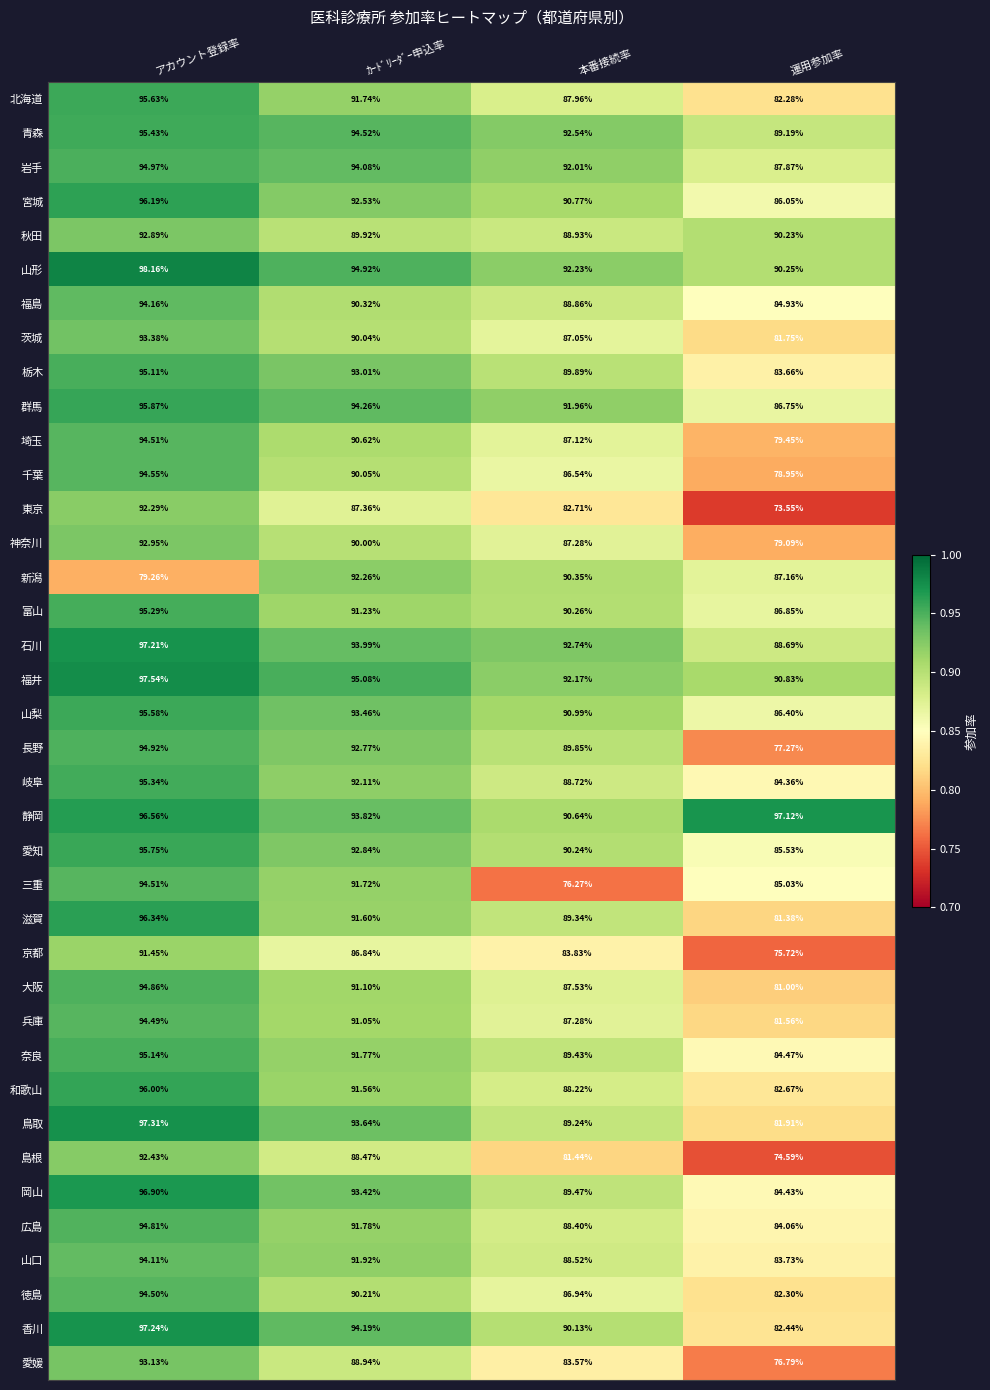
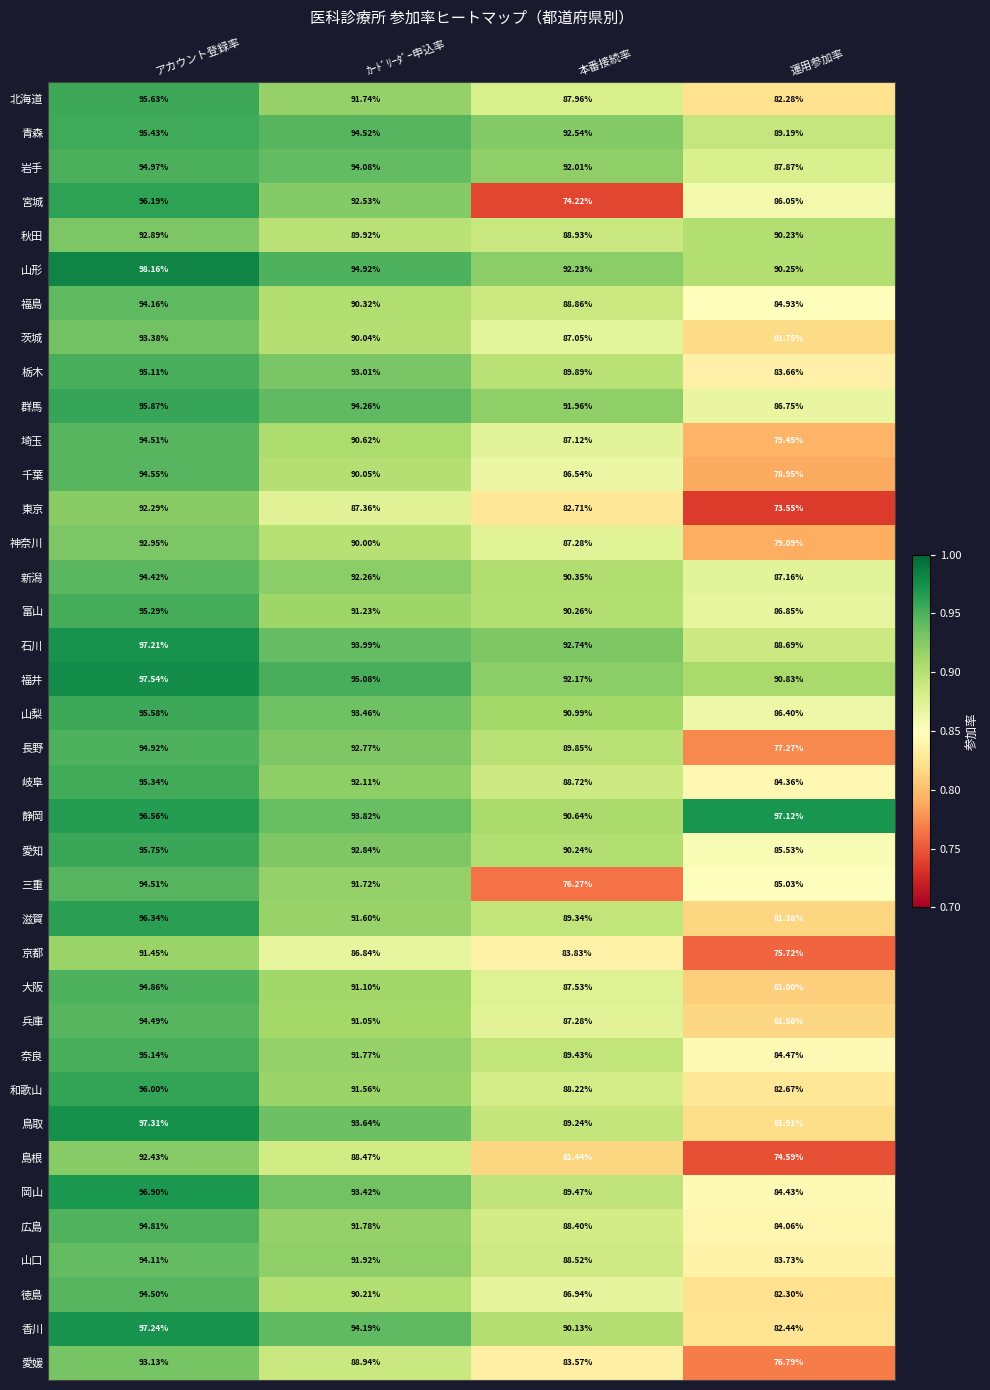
  {
    "北海道": {
      "アカウント登録率": "95.63%",
      "ｶｰﾄﾞﾘｰﾀﾞｰ申込率": "91.74%",
      "本番接続率": "87.96%",
      "運用参加率": "82.28%"
    },
    "青森": {
      "アカウント登録率": "95.43%",
      "ｶｰﾄﾞﾘｰﾀﾞｰ申込率": "94.52%",
      "本番接続率": "92.54%",
      "運用参加率": "89.19%"
    },
    "岩手": {
      "アカウント登録率": "94.97%",
      "ｶｰﾄﾞﾘｰﾀﾞｰ申込率": "94.08%",
      "本番接続率": "92.01%",
      "運用参加率": "87.87%"
    },
    "宮城": {
      "アカウント登録率": "96.19%",
      "ｶｰﾄﾞﾘｰﾀﾞｰ申込率": "92.53%",
-     "本番接続率": "90.77%",
+     "本番接続率": "74.22%",
      "運用参加率": "86.05%"
    },
    "秋田": {
      "アカウント登録率": "92.89%",
      "ｶｰﾄﾞﾘｰﾀﾞｰ申込率": "89.92%",
      "本番接続率": "88.93%",
      "運用参加率": "90.23%"
    },
    "山形": {
      "アカウント登録率": "98.16%",
      "ｶｰﾄﾞﾘｰﾀﾞｰ申込率": "94.92%",
      "本番接続率": "92.23%",
      "運用参加率": "90.25%"
    },
    "福島": {
      "アカウント登録率": "94.16%",
      "ｶｰﾄﾞﾘｰﾀﾞｰ申込率": "90.32%",
      "本番接続率": "88.86%",
      "運用参加率": "84.93%"
    },
    "茨城": {
      "アカウント登録率": "93.38%",
      "ｶｰﾄﾞﾘｰﾀﾞｰ申込率": "90.04%",
      "本番接続率": "87.05%",
      "運用参加率": "81.75%"
    },
    "栃木": {
      "アカウント登録率": "95.11%",
      "ｶｰﾄﾞﾘｰﾀﾞｰ申込率": "93.01%",
      "本番接続率": "89.89%",
      "運用参加率": "83.66%"
    },
    "群馬": {
      "アカウント登録率": "95.87%",
      "ｶｰﾄﾞﾘｰﾀﾞｰ申込率": "94.26%",
      "本番接続率": "91.96%",
      "運用参加率": "86.75%"
    },
    "埼玉": {
      "アカウント登録率": "94.51%",
      "ｶｰﾄﾞﾘｰﾀﾞｰ申込率": "90.62%",
      "本番接続率": "87.12%",
      "運用参加率": "79.45%"
    },
    "千葉": {
      "アカウント登録率": "94.55%",
      "ｶｰﾄﾞﾘｰﾀﾞｰ申込率": "90.05%",
      "本番接続率": "86.54%",
      "運用参加率": "78.95%"
    },
    "東京": {
      "アカウント登録率": "92.29%",
      "ｶｰﾄﾞﾘｰﾀﾞｰ申込率": "87.36%",
      "本番接続率": "82.71%",
      "運用参加率": "73.55%"
    },
    "神奈川": {
      "アカウント登録率": "92.95%",
      "ｶｰﾄﾞﾘｰﾀﾞｰ申込率": "90.00%",
      "本番接続率": "87.28%",
      "運用参加率": "79.09%"
    },
    "新潟": {
-     "アカウント登録率": "79.26%",
+     "アカウント登録率": "94.42%",
      "ｶｰﾄﾞﾘｰﾀﾞｰ申込率": "92.26%",
      "本番接続率": "90.35%",
      "運用参加率": "87.16%"
    },
    "富山": {
      "アカウント登録率": "95.29%",
      "ｶｰﾄﾞﾘｰﾀﾞｰ申込率": "91.23%",
      "本番接続率": "90.26%",
      "運用参加率": "86.85%"
    },
    "石川": {
      "アカウント登録率": "97.21%",
      "ｶｰﾄﾞﾘｰﾀﾞｰ申込率": "93.99%",
      "本番接続率": "92.74%",
      "運用参加率": "88.69%"
    },
    "福井": {
      "アカウント登録率": "97.54%",
      "ｶｰﾄﾞﾘｰﾀﾞｰ申込率": "95.08%",
      "本番接続率": "92.17%",
      "運用参加率": "90.83%"
    },
    "山梨": {
      "アカウント登録率": "95.58%",
      "ｶｰﾄﾞﾘｰﾀﾞｰ申込率": "93.46%",
      "本番接続率": "90.99%",
      "運用参加率": "86.40%"
    },
    "長野": {
      "アカウント登録率": "94.92%",
      "ｶｰﾄﾞﾘｰﾀﾞｰ申込率": "92.77%",
      "本番接続率": "89.85%",
      "運用参加率": "77.27%"
    },
    "岐阜": {
      "アカウント登録率": "95.34%",
      "ｶｰﾄﾞﾘｰﾀﾞｰ申込率": "92.11%",
      "本番接続率": "88.72%",
      "運用参加率": "84.36%"
    },
    "静岡": {
      "アカウント登録率": "96.56%",
      "ｶｰﾄﾞﾘｰﾀﾞｰ申込率": "93.82%",
      "本番接続率": "90.64%",
      "運用参加率": "97.12%"
    },
    "愛知": {
      "アカウント登録率": "95.75%",
      "ｶｰﾄﾞﾘｰﾀﾞｰ申込率": "92.84%",
      "本番接続率": "90.24%",
      "運用参加率": "85.53%"
    },
    "三重": {
      "アカウント登録率": "94.51%",
      "ｶｰﾄﾞﾘｰﾀﾞｰ申込率": "91.72%",
      "本番接続率": "76.27%",
      "運用参加率": "85.03%"
    },
    "滋賀": {
      "アカウント登録率": "96.34%",
      "ｶｰﾄﾞﾘｰﾀﾞｰ申込率": "91.60%",
      "本番接続率": "89.34%",
      "運用参加率": "81.38%"
    },
    "京都": {
      "アカウント登録率": "91.45%",
      "ｶｰﾄﾞﾘｰﾀﾞｰ申込率": "86.84%",
      "本番接続率": "83.83%",
      "運用参加率": "75.72%"
    },
    "大阪": {
      "アカウント登録率": "94.86%",
      "ｶｰﾄﾞﾘｰﾀﾞｰ申込率": "91.10%",
      "本番接続率": "87.53%",
      "運用参加率": "81.00%"
    },
    "兵庫": {
      "アカウント登録率": "94.49%",
      "ｶｰﾄﾞﾘｰﾀﾞｰ申込率": "91.05%",
      "本番接続率": "87.28%",
      "運用参加率": "81.56%"
    },
    "奈良": {
      "アカウント登録率": "95.14%",
      "ｶｰﾄﾞﾘｰﾀﾞｰ申込率": "91.77%",
      "本番接続率": "89.43%",
      "運用参加率": "84.47%"
    },
    "和歌山": {
      "アカウント登録率": "96.00%",
      "ｶｰﾄﾞﾘｰﾀﾞｰ申込率": "91.56%",
      "本番接続率": "88.22%",
      "運用参加率": "82.67%"
    },
    "鳥取": {
      "アカウント登録率": "97.31%",
      "ｶｰﾄﾞﾘｰﾀﾞｰ申込率": "93.64%",
      "本番接続率": "89.24%",
      "運用参加率": "81.91%"
    },
    "島根": {
      "アカウント登録率": "92.43%",
      "ｶｰﾄﾞﾘｰﾀﾞｰ申込率": "88.47%",
      "本番接続率": "81.44%",
      "運用参加率": "74.59%"
    },
    "岡山": {
      "アカウント登録率": "96.90%",
      "ｶｰﾄﾞﾘｰﾀﾞｰ申込率": "93.42%",
      "本番接続率": "89.47%",
      "運用参加率": "84.43%"
    },
    "広島": {
      "アカウント登録率": "94.81%",
      "ｶｰﾄﾞﾘｰﾀﾞｰ申込率": "91.78%",
      "本番接続率": "88.40%",
      "運用参加率": "84.06%"
    },
    "山口": {
      "アカウント登録率": "94.11%",
      "ｶｰﾄﾞﾘｰﾀﾞｰ申込率": "91.92%",
      "本番接続率": "88.52%",
      "運用参加率": "83.73%"
    },
    "徳島": {
      "アカウント登録率": "94.50%",
      "ｶｰﾄﾞﾘｰﾀﾞｰ申込率": "90.21%",
      "本番接続率": "86.94%",
      "運用参加率": "82.30%"
    },
    "香川": {
      "アカウント登録率": "97.24%",
      "ｶｰﾄﾞﾘｰﾀﾞｰ申込率": "94.19%",
      "本番接続率": "90.13%",
      "運用参加率": "82.44%"
    },
    "愛媛": {
      "アカウント登録率": "93.13%",
      "ｶｰﾄﾞﾘｰﾀﾞｰ申込率": "88.94%",
      "本番接続率": "83.57%",
      "運用参加率": "76.79%"
    }
  }
